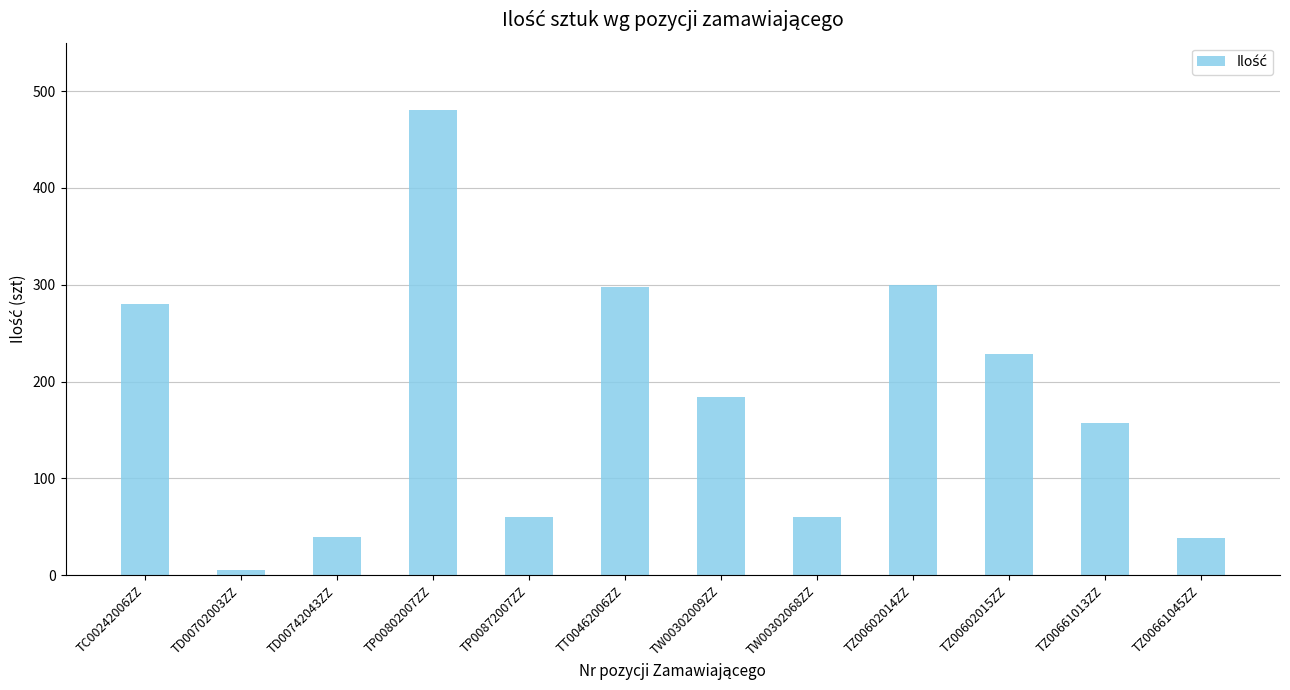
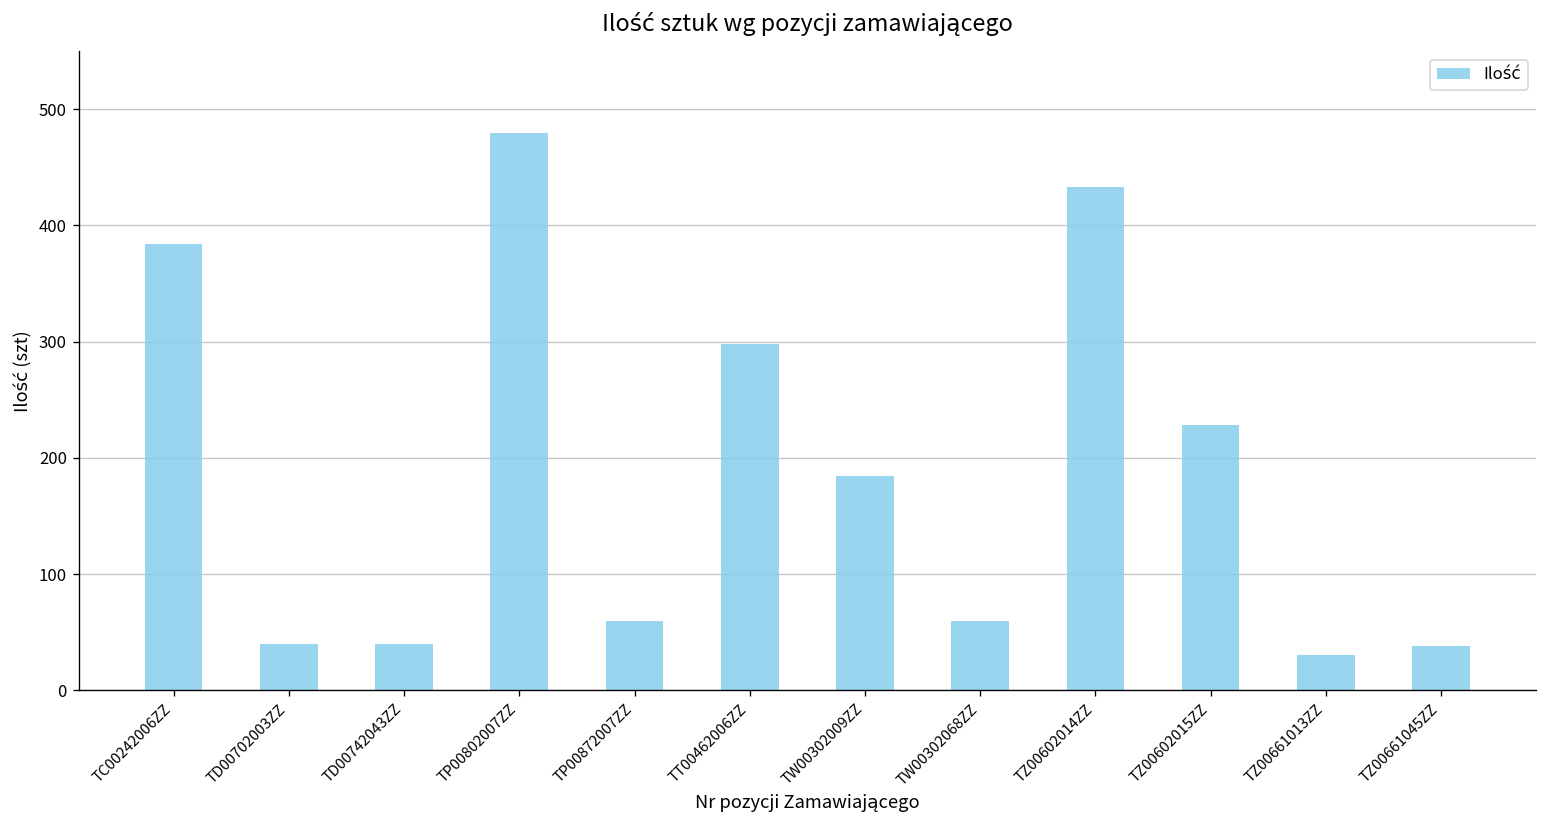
  {
-   "TC00242006ZZ": 280,
-   "TD00702003ZZ": 10,
+   "TC00242006ZZ": 380,
+   "TD00702003ZZ": 40,
    "TD00742043ZZ": 40,
    "TP00802007ZZ": 480,
    "TP00872007ZZ": 60,
    "TT00462006ZZ": 300,
    "TW00302009ZZ": 180,
    "TW00302068ZZ": 60,
-   "TZ00602014ZZ": 300,
+   "TZ00602014ZZ": 430,
    "TZ00602015ZZ": 230,
-   "TZ00661013ZZ": 160,
+   "TZ00661013ZZ": 30,
    "TZ00661045ZZ": 40
  }
